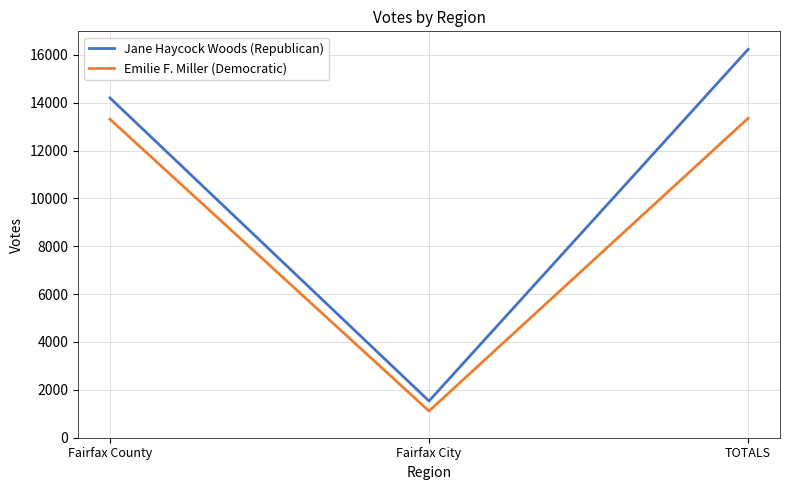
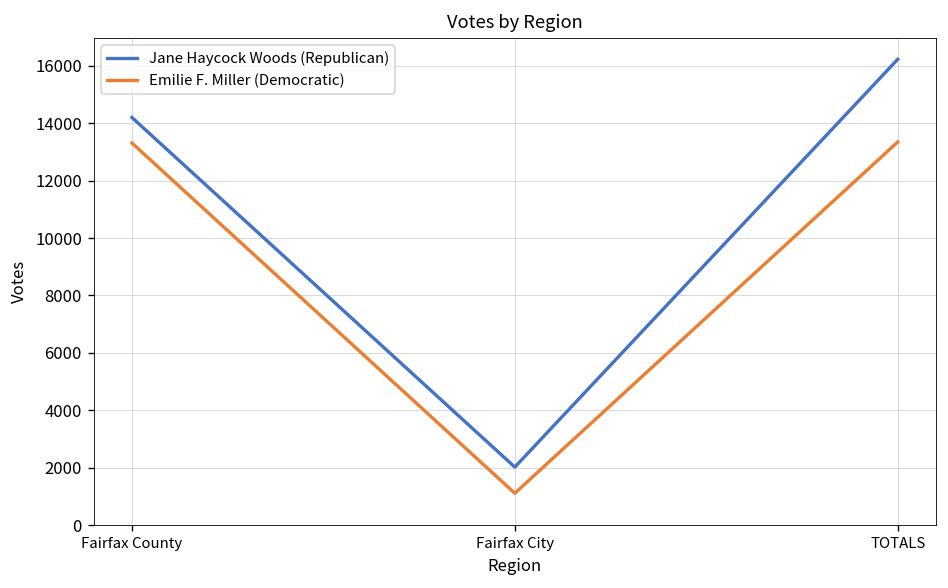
  {
    "Jane Haycock Woods (Republican)": {
      "Fairfax County": 14200,
-     "Fairfax City": 1500,
+     "Fairfax City": 2000,
      "TOTALS": 16200
    },
    "Emilie F. Miller (Democratic)": {
      "Fairfax County": 13300,
      "Fairfax City": 1100,
      "TOTALS": 13300
    }
  }
